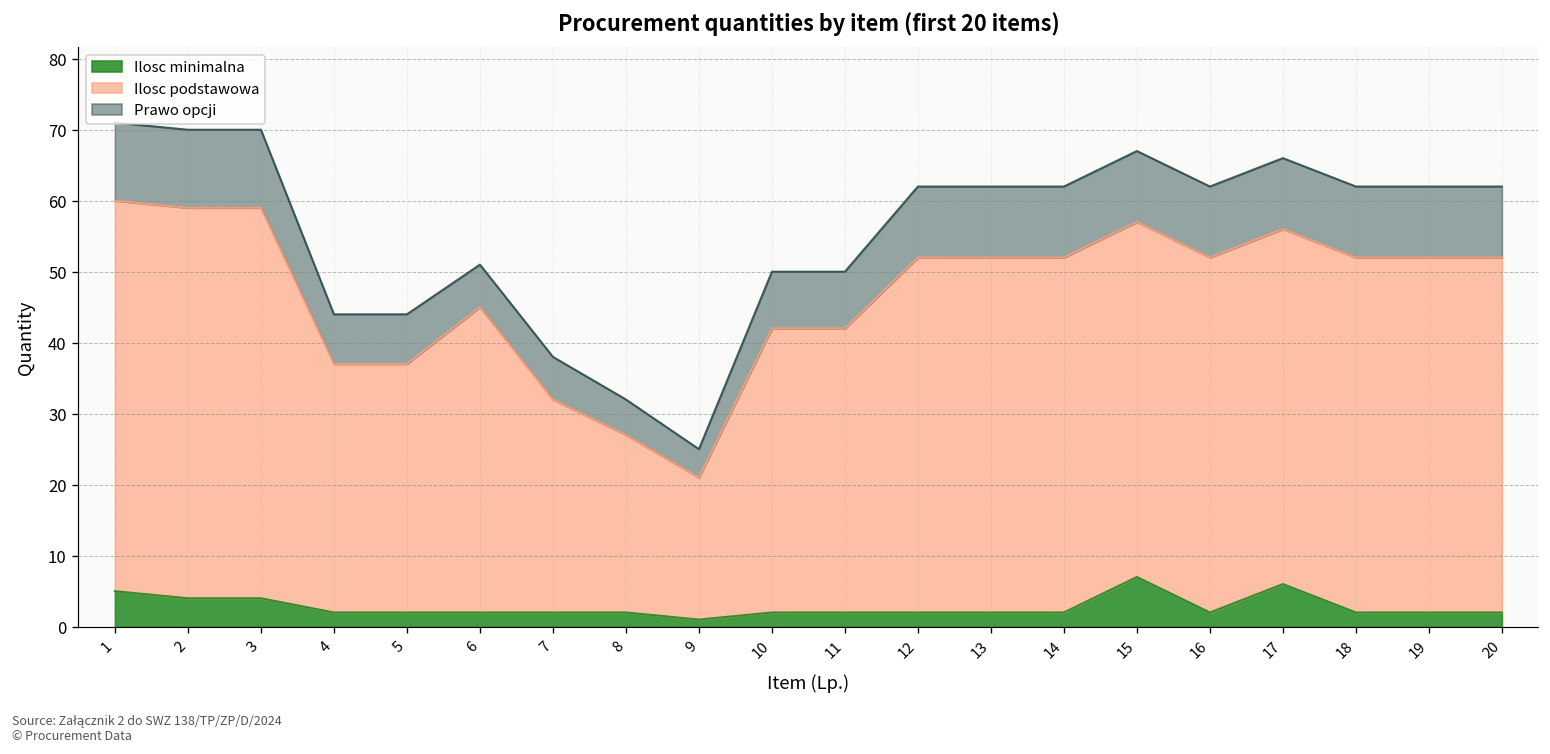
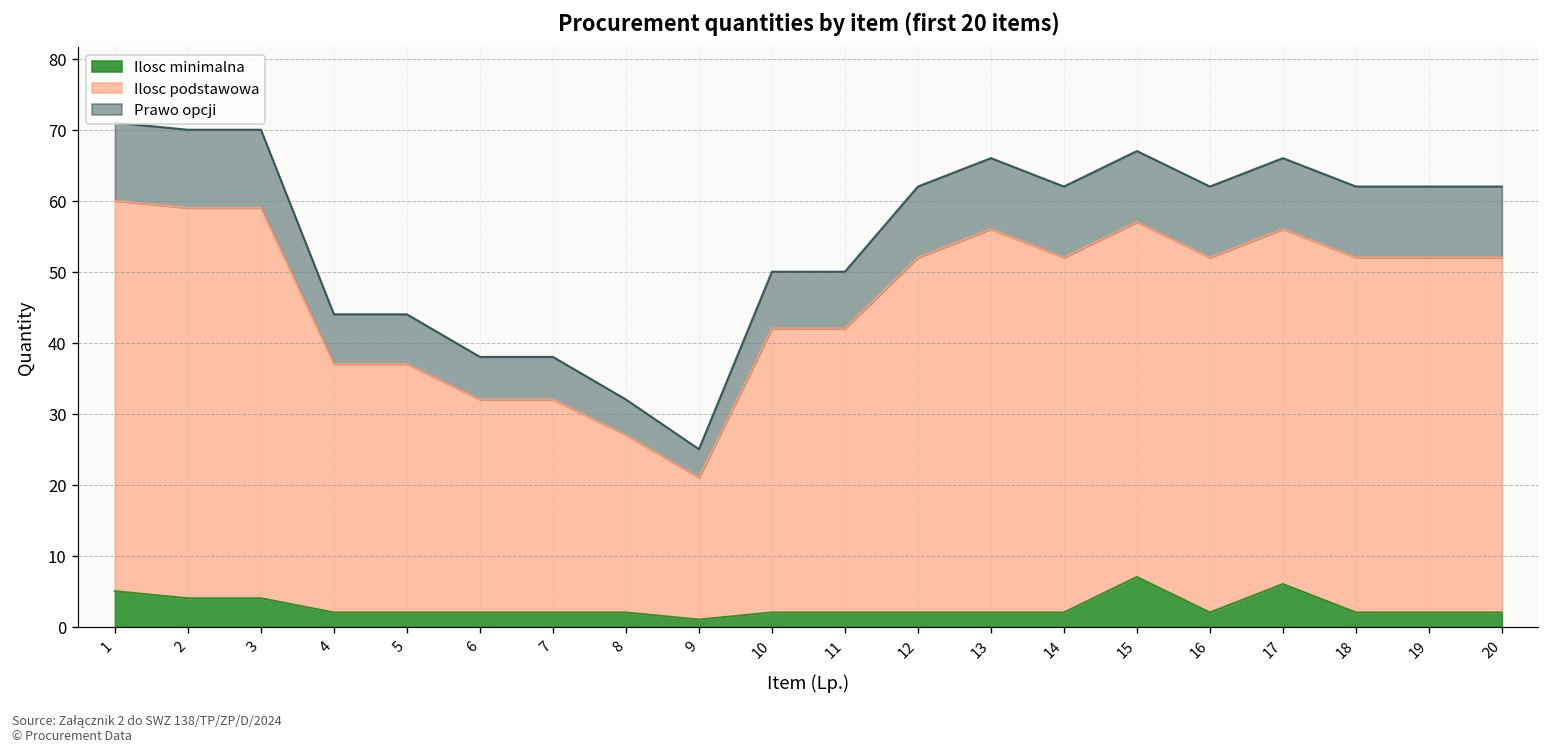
  {
    "Ilosc minimalna": {
      "1": 5,
      "2": 4,
      "3": 4,
      "4": 2,
      "5": 2,
      "6": 2,
      "7": 2,
      "8": 2,
      "9": 1,
      "10": 2,
      "11": 2,
      "12": 2,
      "13": 2,
      "14": 2,
      "15": 7,
      "16": 2,
      "17": 6,
      "18": 2,
      "19": 2,
      "20": 2
    },
    "Ilosc podstawowa": {
      "1": 55,
      "2": 55,
      "3": 55,
      "4": 35,
      "5": 35,
-     "6": 43,
+     "6": 30,
      "7": 30,
      "8": 25,
      "9": 20,
      "10": 40,
      "11": 40,
      "12": 50,
-     "13": 50,
+     "13": 54,
      "14": 50,
      "15": 50,
      "16": 50,
      "17": 50,
      "18": 50,
      "19": 50,
      "20": 50
    },
    "Prawo opcji": {
      "2": 11,
      "3": 11,
      "4": 7,
      "5": 7,
      "6": 6,
      "7": 6,
      "8": 5,
      "9": 4,
      "10": 8,
      "11": 8,
      "12": 10,
      "13": 10,
      "14": 10,
      "15": 10,
      "16": 10,
      "17": 10,
      "18": 10,
      "19": 10,
      "20": 10
    }
  }
